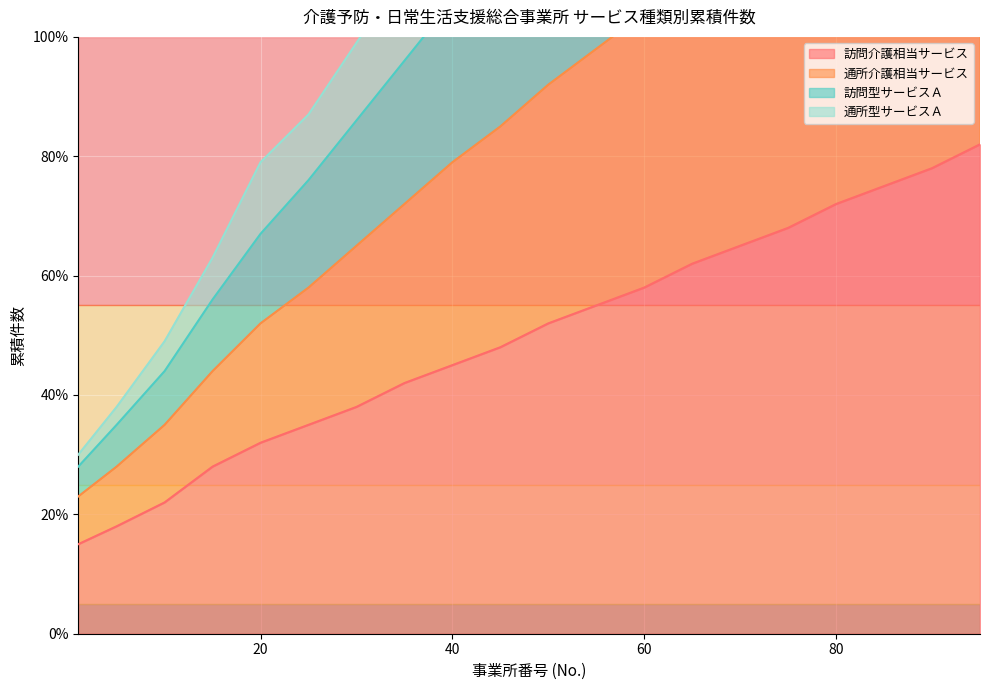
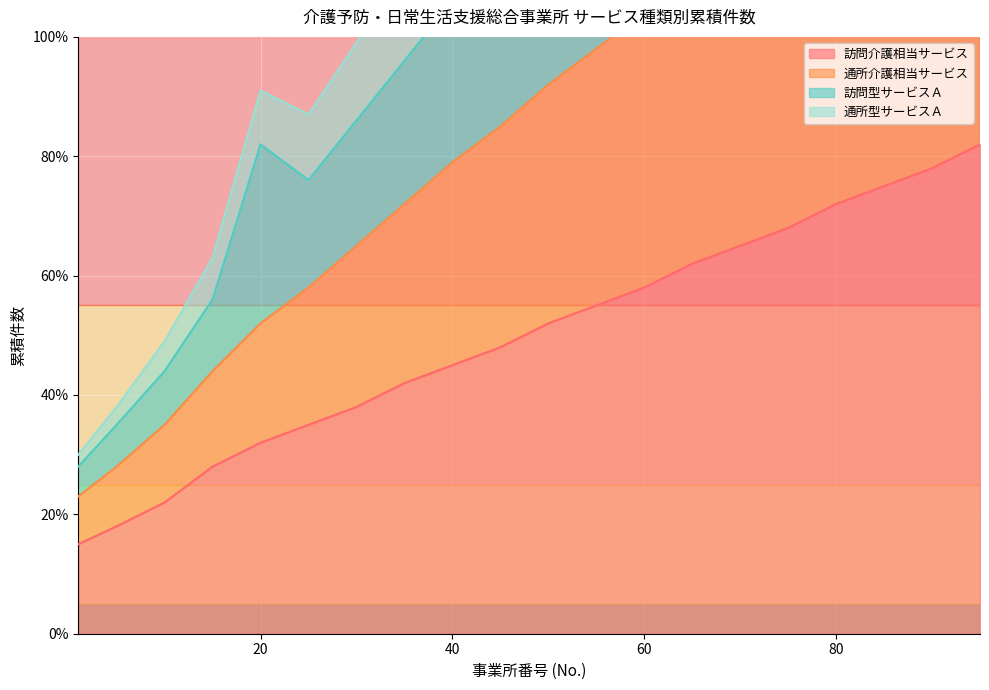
  {
    "訪問型サービスＡ": {
-     "20": "15%"
+     "20": "30%"
    },
    "通所型サービスＡ": {
-     "20": "12%"
+     "20": "9%"
    }
  }
